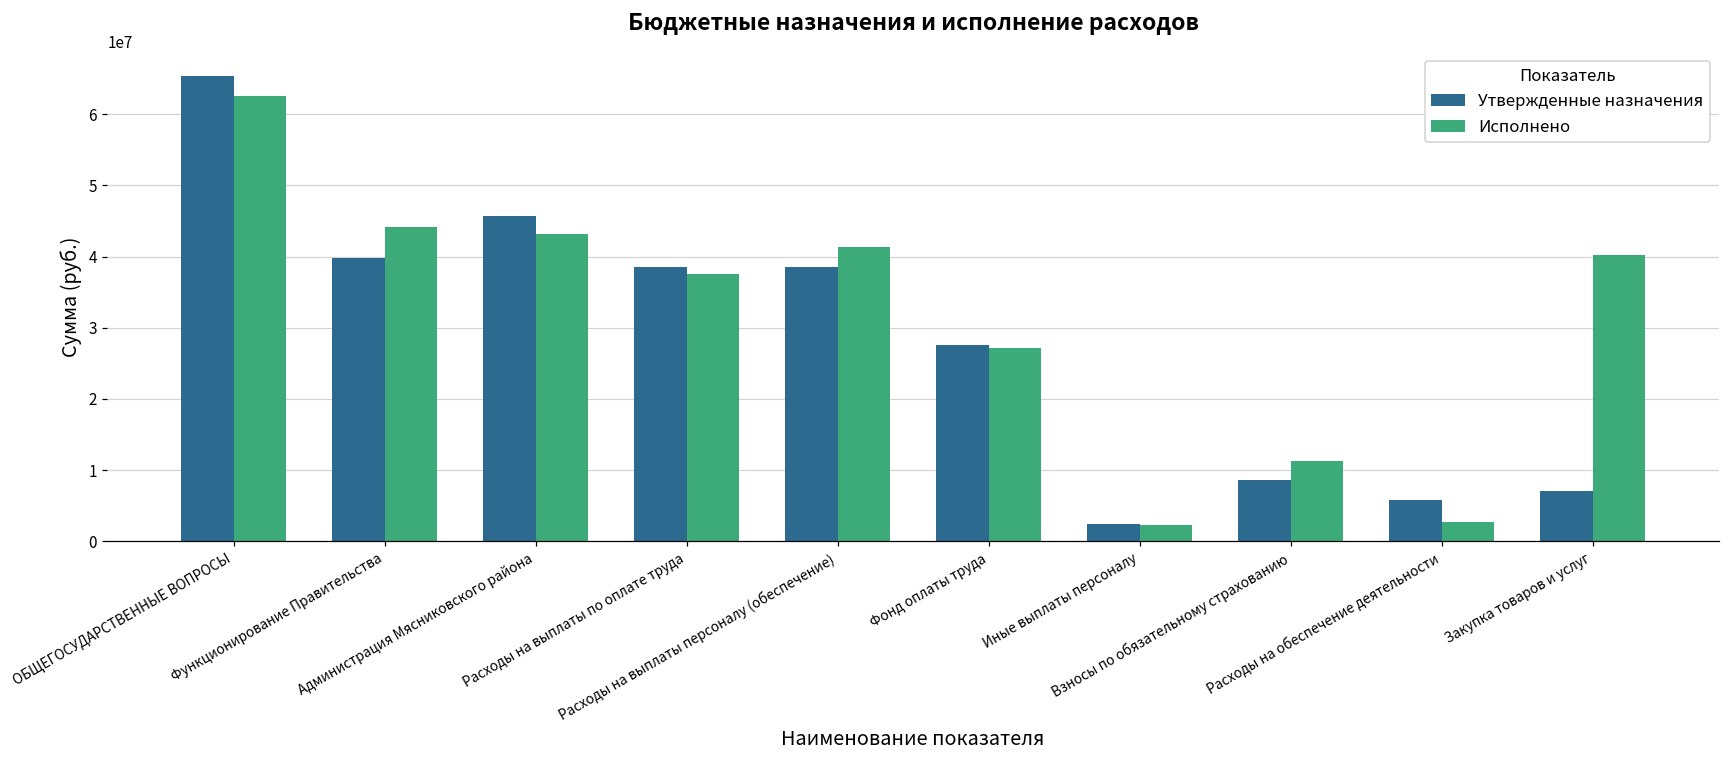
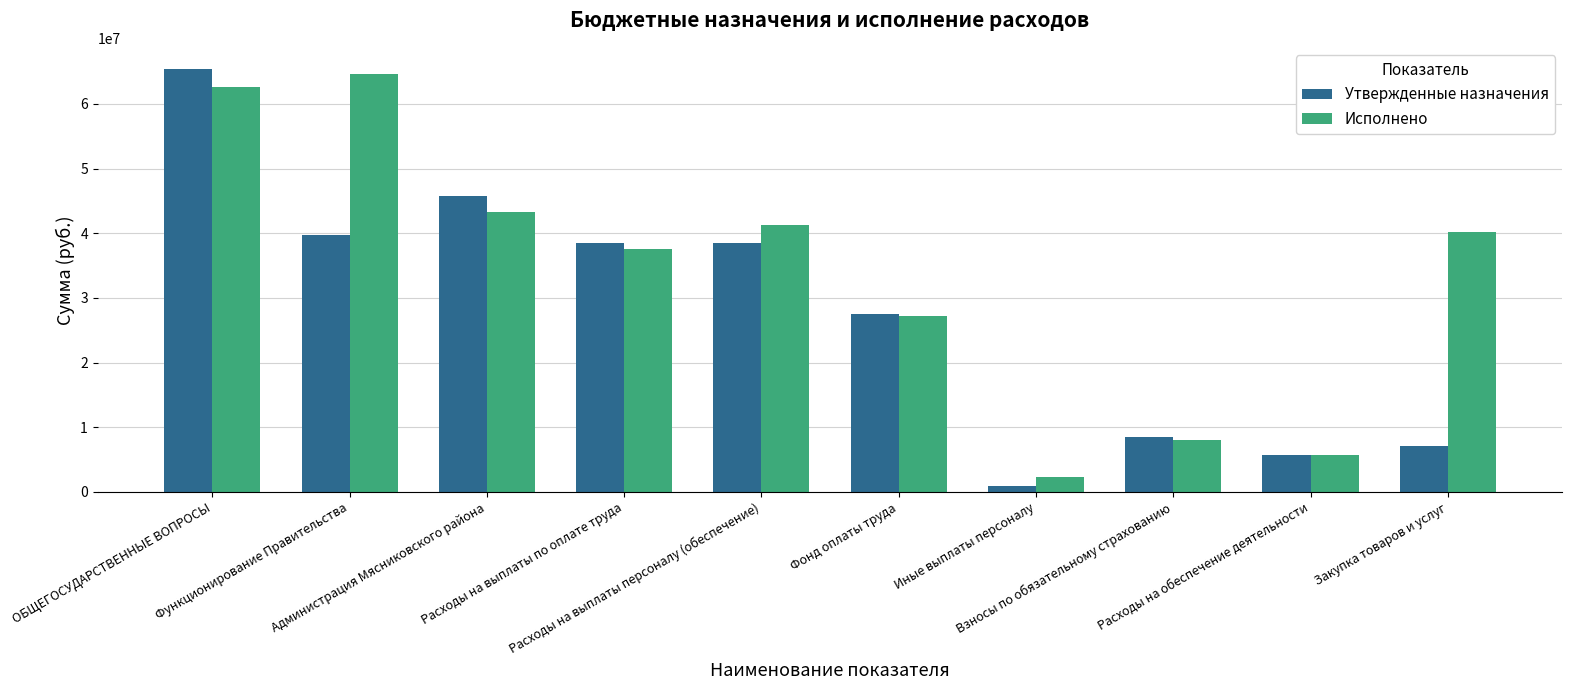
  {
    "Утвержденные назначения": {
      "ОБЩЕГОСУДАРСТВЕННЫЕ ВОПРОСЫ": 65000000,
      "Функционирование Правительства": 40000000,
      "Администрация Мясниковского района": 46000000,
      "Расходы на выплаты по оплате труда": 39000000,
      "Расходы на выплаты персоналу (обеспечение)": 39000000,
      "Фонд оплаты труда": 28000000,
-     "Иные выплаты персоналу": 2000000,
+     "Иные выплаты персоналу": 1000000,
      "Взносы по обязательному страхованию": 9000000,
      "Расходы на обеспечение деятельности": 6000000,
      "Закупка товаров и услуг": 7000000
    },
    "Исполнено": {
      "ОБЩЕГОСУДАРСТВЕННЫЕ ВОПРОСЫ": 63000000,
-     "Функционирование Правительства": 44000000,
+     "Функционирование Правительства": 65000000,
      "Администрация Мясниковского района": 43000000,
      "Расходы на выплаты по оплате труда": 38000000,
      "Расходы на выплаты персоналу (обеспечение)": 41000000,
      "Фонд оплаты труда": 27000000,
      "Иные выплаты персоналу": 2000000,
-     "Взносы по обязательному страхованию": 11000000,
-     "Расходы на обеспечение деятельности": 3000000,
+     "Взносы по обязательному страхованию": 8000000,
+     "Расходы на обеспечение деятельности": 6000000,
      "Закупка товаров и услуг": 40000000
    }
  }
